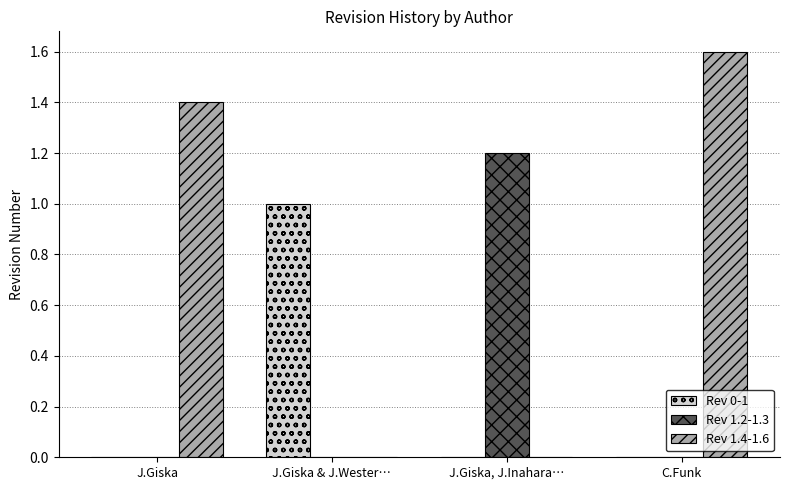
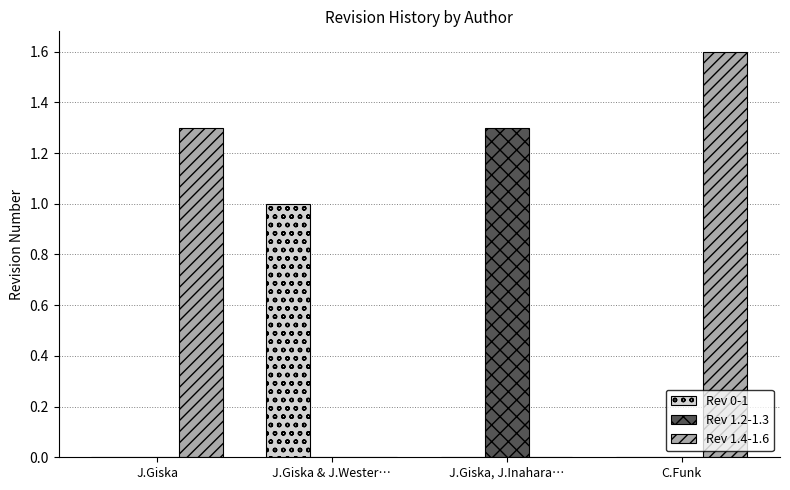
  {
    "Rev 0-1": {
      "J.Giska": 0.0,
      "J.Giska & J.Wester…": 1.0,
      "J.Giska, J.Inahara…": 0.0,
      "C.Funk": 0.0
    },
    "Rev 1.2-1.3": {
      "J.Giska": 0.0,
      "J.Giska & J.Wester…": 0.0,
-     "J.Giska, J.Inahara…": 1.2,
+     "J.Giska, J.Inahara…": 1.3,
      "C.Funk": 0.0
    },
    "Rev 1.4-1.6": {
-     "J.Giska": 1.4,
+     "J.Giska": 1.3,
      "J.Giska & J.Wester…": 0.0,
      "J.Giska, J.Inahara…": 0.0,
      "C.Funk": 1.6
    }
  }
